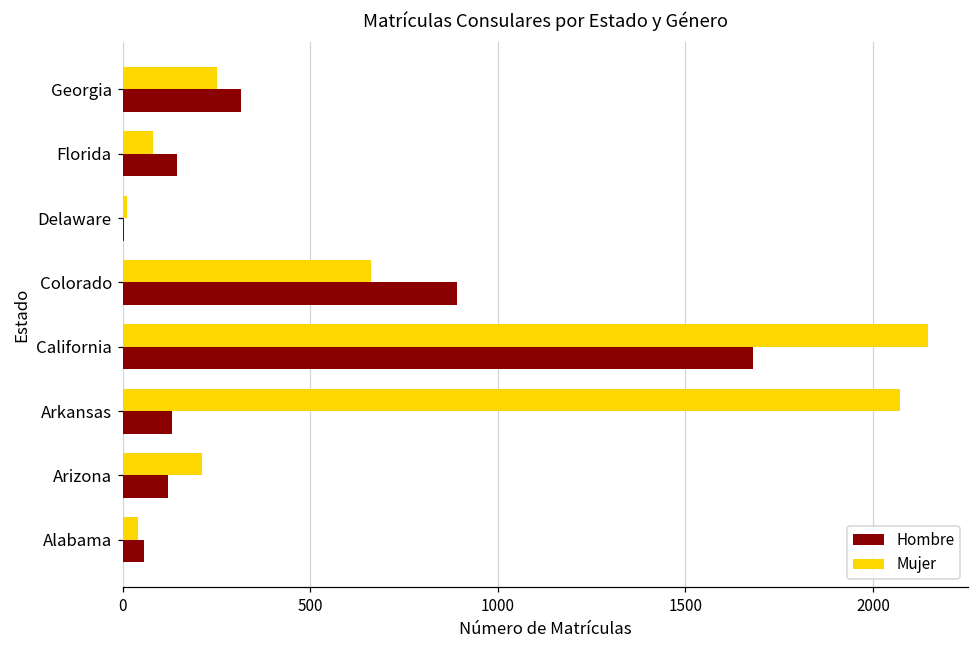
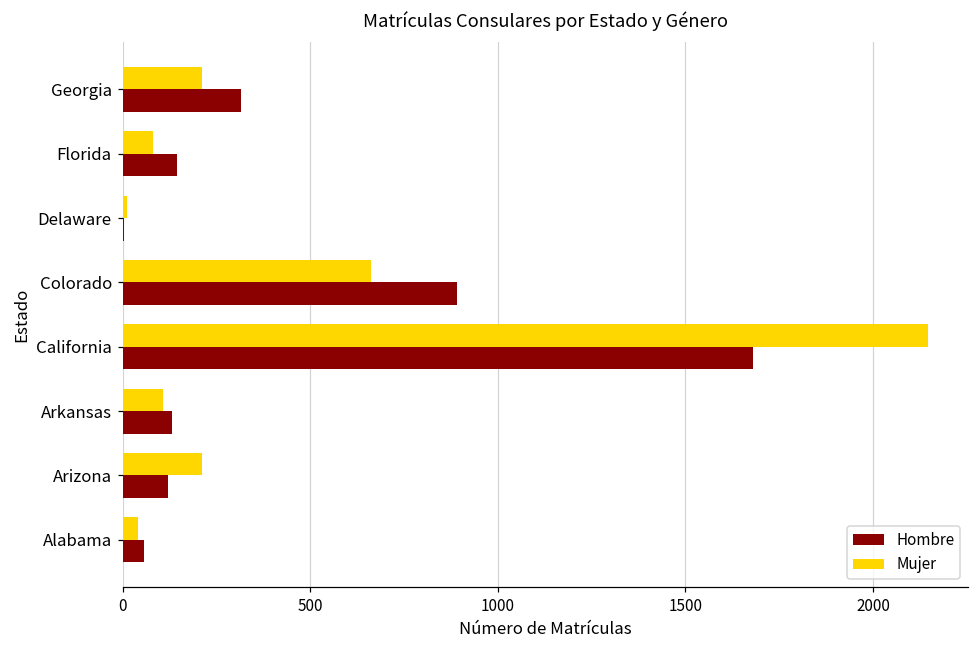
  {
    "Hombre": {
      "Georgia": 320,
      "Florida": 150,
      "Colorado": 890,
      "California": 1680,
      "Arkansas": 130,
      "Arizona": 120,
      "Alabama": 60
    },
    "Mujer": {
-     "Georgia": 250,
+     "Georgia": 210,
      "Florida": 80,
      "Delaware": 10,
      "Colorado": 660,
      "California": 2150,
-     "Arkansas": 2070,
+     "Arkansas": 110,
      "Arizona": 210,
      "Alabama": 40
    }
  }
